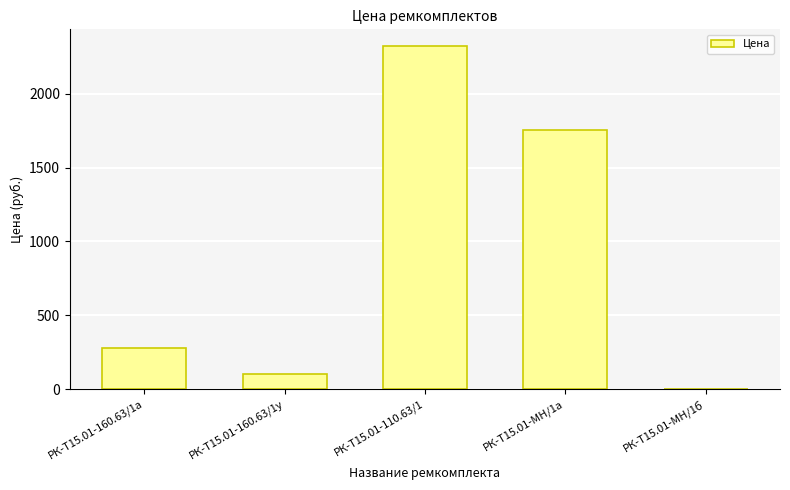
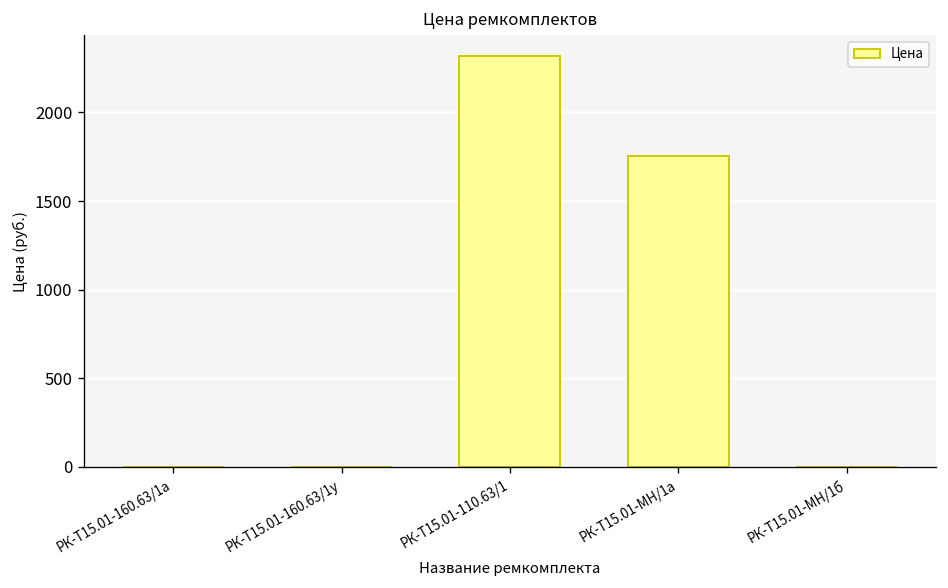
  {
-   "РК-Т15.01-160.63/1а": 280,
-   "РК-Т15.01-160.63/1у": 100,
+   "РК-Т15.01-160.63/1а": 0,
+   "РК-Т15.01-160.63/1у": 0,
    "РК-Т15.01-110.63/1": 2320,
    "РК-Т15.01-МН/1а": 1750
  }
